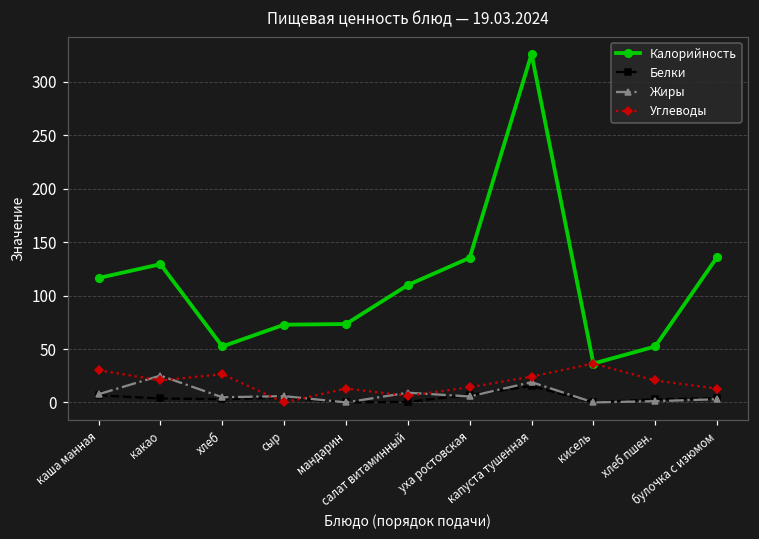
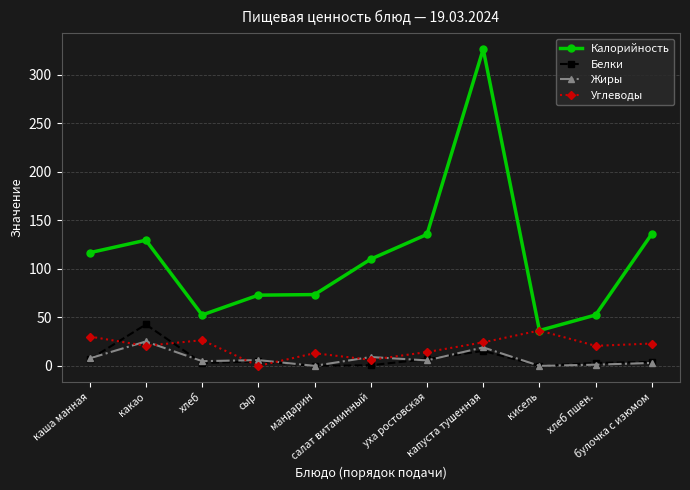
  {
    "Калорийность": {
      "каша манная": 120,
      "какао": 130,
      "хлеб": 50,
      "сыр": 70,
      "мандарин": 70,
      "салат витаминный": 110,
      "уха ростовская": 140,
      "капуста тушенная": 330,
      "хлеб пшен.": 50,
      "булочка с изюмом": 140
    },
    "Белки": {
-     "какао": 0,
+     "какао": 40,
      "салат витаминный": 0,
      "капуста тушенная": 20
    },
    "Жиры": {
      "какао": 30,
      "салат витаминный": 10,
      "капуста тушенная": 20
    },
    "Углеводы": {
      "каша манная": 30,
      "какао": 20,
      "хлеб": 30,
      "сыр": 0,
      "мандарин": 10,
      "салат витаминный": 10,
      "уха ростовская": 10,
      "капуста тушенная": 20,
      "хлеб пшен.": 20,
-     "булочка с изюмом": 10
+     "булочка с изюмом": 20
    }
  }
